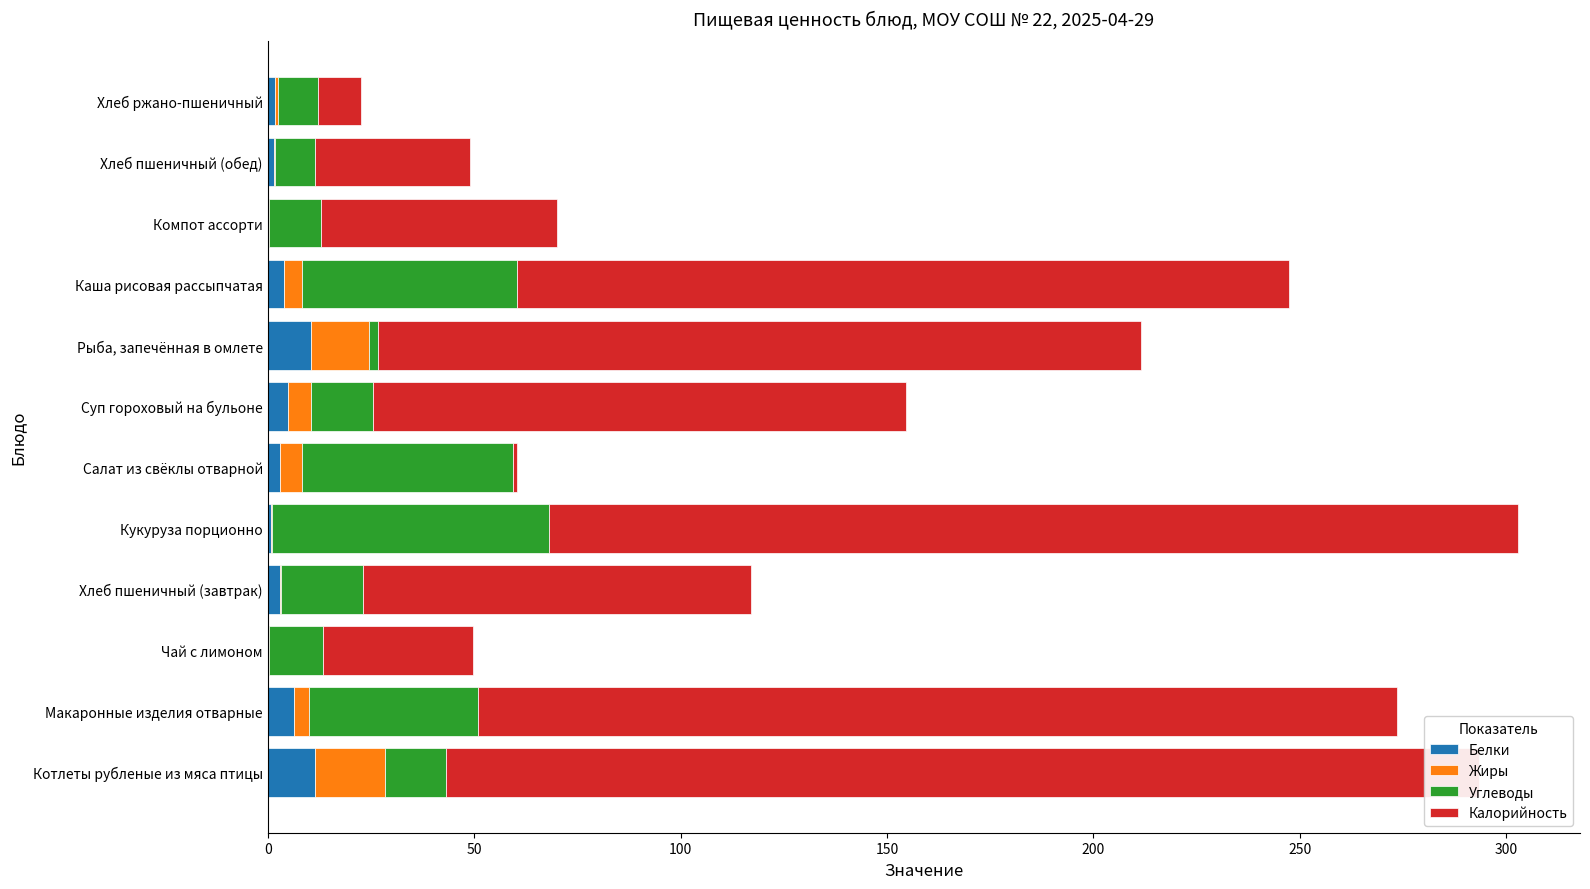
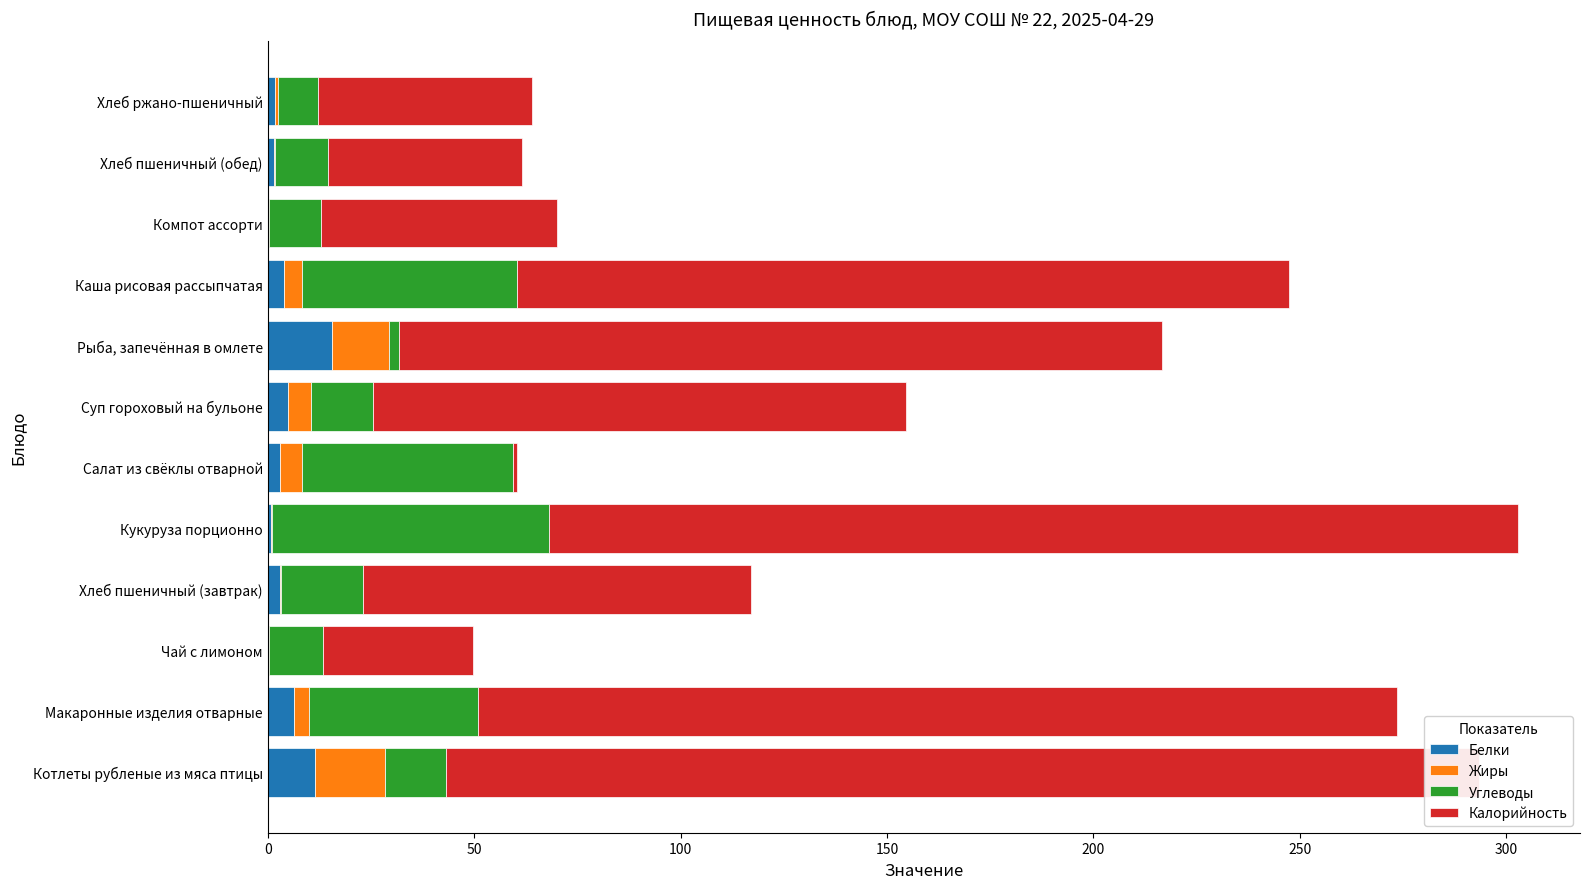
  {
    "Белки": {
      "Хлеб ржано-пшеничный": 2,
      "Хлеб пшеничный (обед)": 2,
      "Каша рисовая рассыпчатая": 4,
-     "Рыба, запечённая в омлете": 11,
+     "Рыба, запечённая в омлете": 16,
      "Суп гороховый на бульоне": 5,
      "Салат из свёклы отварной": 3,
      "Кукуруза порционно": 1,
      "Хлеб пшеничный (завтрак)": 3,
      "Макаронные изделия отварные": 6,
      "Котлеты рубленые из мяса птицы": 11
    },
    "Жиры": {
      "Хлеб ржано-пшеничный": 1,
      "Каша рисовая рассыпчатая": 4,
      "Рыба, запечённая в омлете": 14,
      "Суп гороховый на бульоне": 5,
      "Салат из свёклы отварной": 5,
      "Макаронные изделия отварные": 4,
      "Котлеты рубленые из мяса птицы": 17
    },
    "Углеводы": {
      "Хлеб ржано-пшеничный": 10,
-     "Хлеб пшеничный (обед)": 10,
+     "Хлеб пшеничный (обед)": 13,
      "Компот ассорти": 13,
      "Каша рисовая рассыпчатая": 52,
      "Рыба, запечённая в омлете": 2,
      "Суп гороховый на бульоне": 15,
      "Салат из свёклы отварной": 51,
      "Кукуруза порционно": 67,
      "Хлеб пшеничный (завтрак)": 20,
      "Чай с лимоном": 13,
      "Макаронные изделия отварные": 41,
      "Котлеты рубленые из мяса птицы": 15
    },
    "Калорийность": {
-     "Хлеб ржано-пшеничный": 11,
-     "Хлеб пшеничный (обед)": 38,
+     "Хлеб ржано-пшеничный": 52,
+     "Хлеб пшеничный (обед)": 47,
      "Компот ассорти": 57,
      "Каша рисовая рассыпчатая": 187,
      "Рыба, запечённая в омлете": 185,
      "Суп гороховый на бульоне": 129,
      "Салат из свёклы отварной": 1,
      "Кукуруза порционно": 235,
      "Хлеб пшеничный (завтрак)": 94,
      "Чай с лимоном": 36,
      "Макаронные изделия отварные": 223
    }
  }
